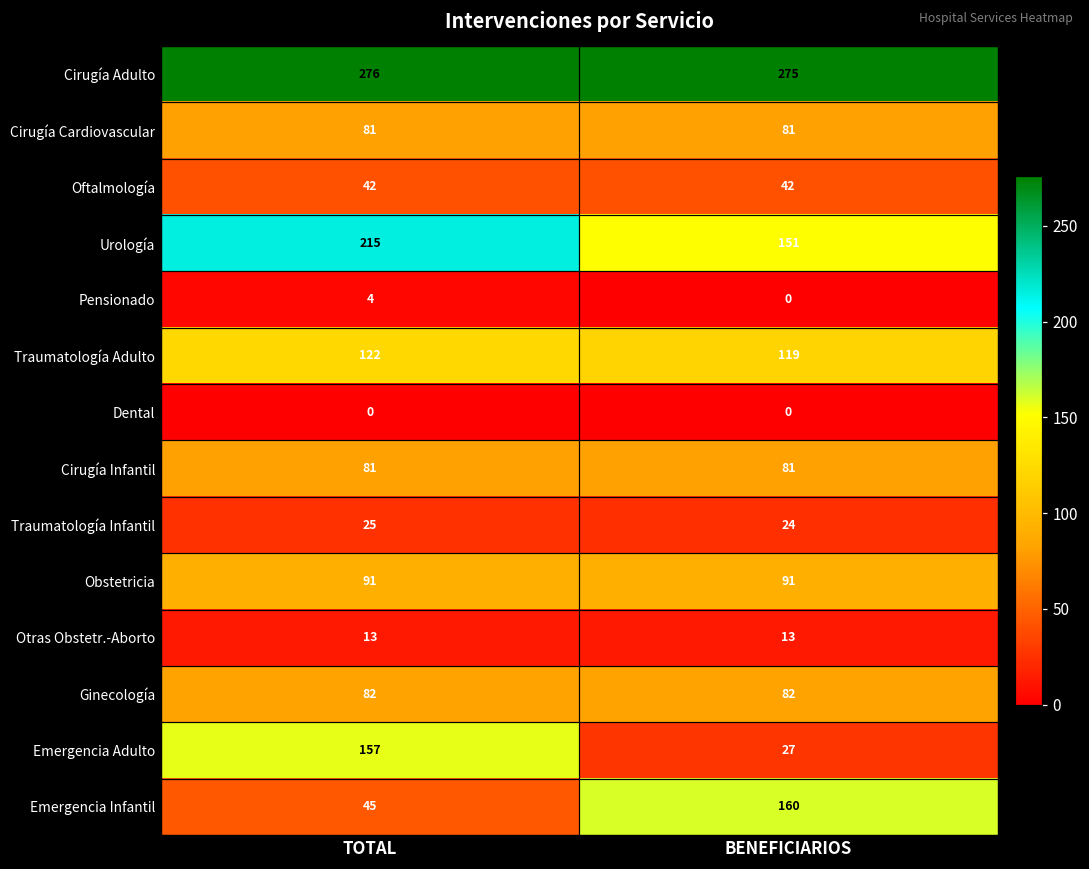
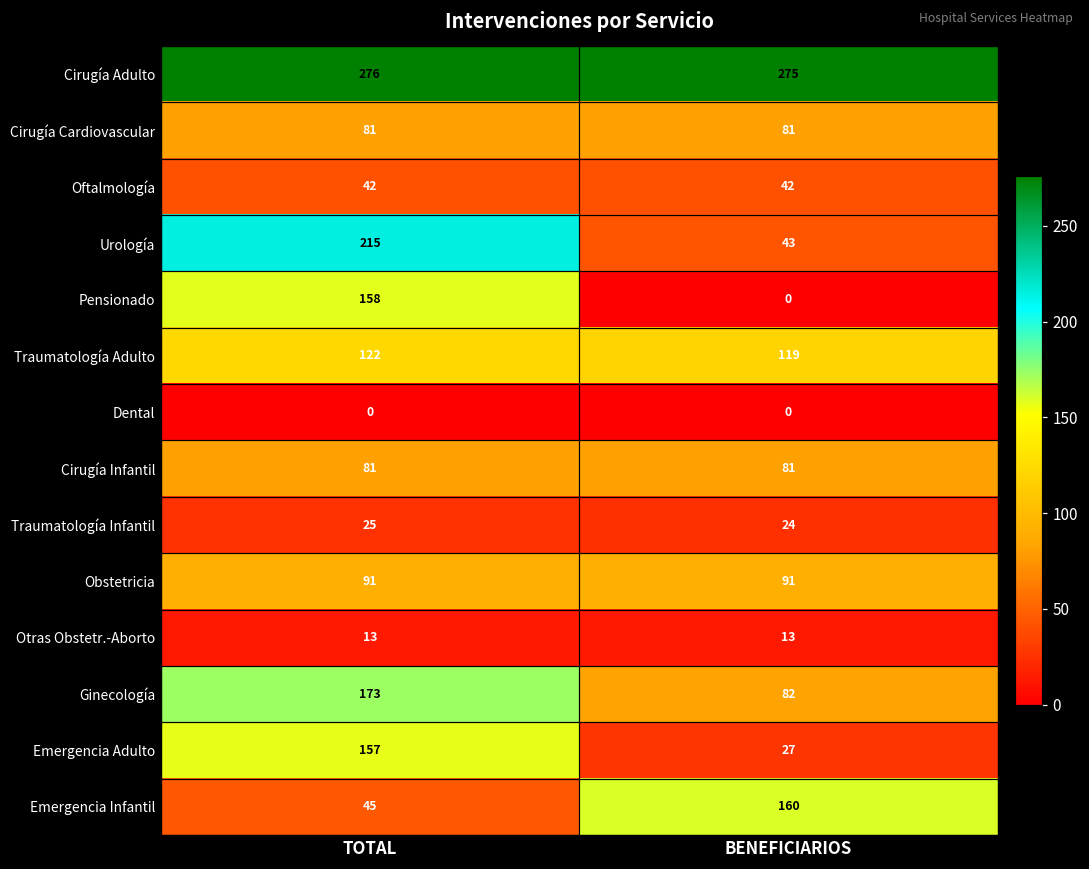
  {
    "Cirugía Adulto": {
      "TOTAL": 276,
      "BENEFICIARIOS": 275
    },
    "Cirugía Cardiovascular": {
      "TOTAL": 81,
      "BENEFICIARIOS": 81
    },
    "Oftalmología": {
      "TOTAL": 42,
      "BENEFICIARIOS": 42
    },
    "Urología": {
      "TOTAL": 215,
-     "BENEFICIARIOS": 151
+     "BENEFICIARIOS": 43
    },
    "Pensionado": {
-     "TOTAL": 4,
+     "TOTAL": 158,
      "BENEFICIARIOS": 0
    },
    "Traumatología Adulto": {
      "TOTAL": 122,
      "BENEFICIARIOS": 119
    },
    "Dental": {
      "TOTAL": 0,
      "BENEFICIARIOS": 0
    },
    "Cirugía Infantil": {
      "TOTAL": 81,
      "BENEFICIARIOS": 81
    },
    "Traumatología Infantil": {
      "TOTAL": 25,
      "BENEFICIARIOS": 24
    },
    "Obstetricia": {
      "TOTAL": 91,
      "BENEFICIARIOS": 91
    },
    "Otras Obstetr.-Aborto": {
      "TOTAL": 13,
      "BENEFICIARIOS": 13
    },
    "Ginecología": {
-     "TOTAL": 82,
+     "TOTAL": 173,
      "BENEFICIARIOS": 82
    },
    "Emergencia Adulto": {
      "TOTAL": 157,
      "BENEFICIARIOS": 27
    },
    "Emergencia Infantil": {
      "TOTAL": 45,
      "BENEFICIARIOS": 160
    }
  }
